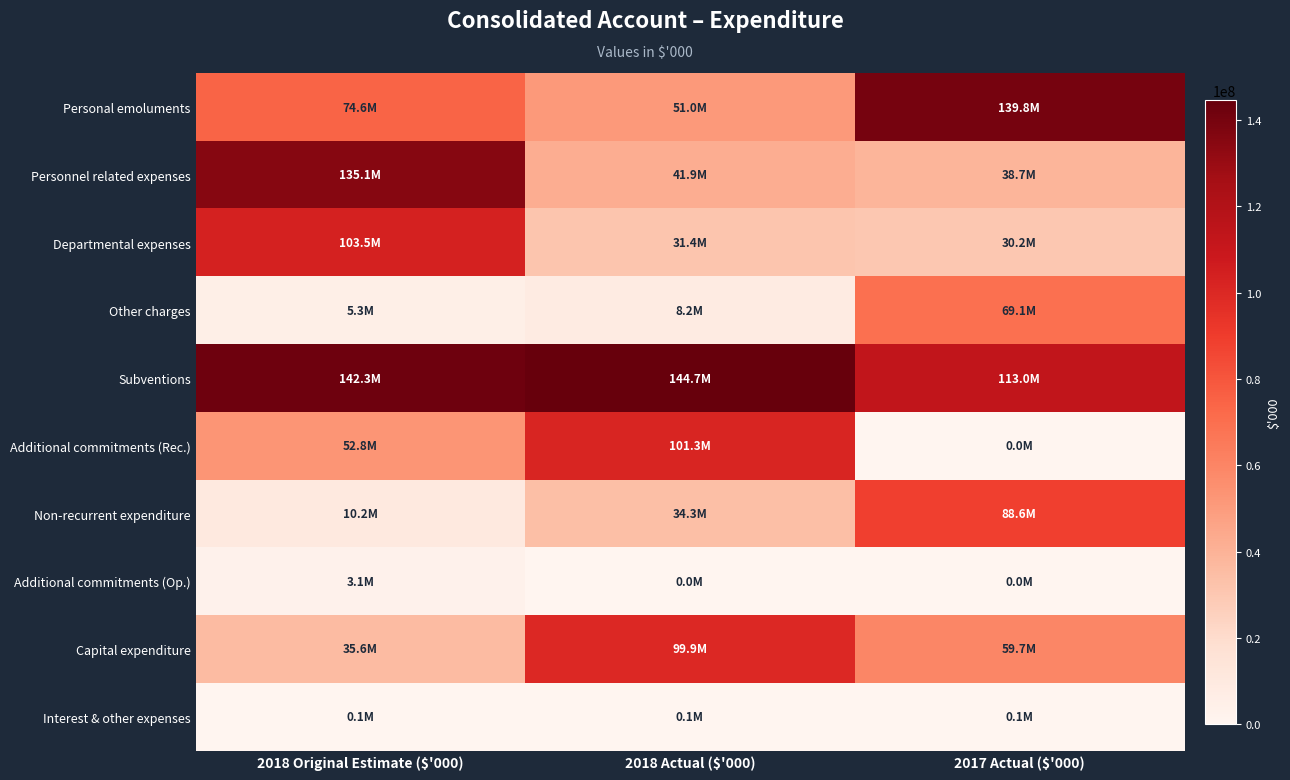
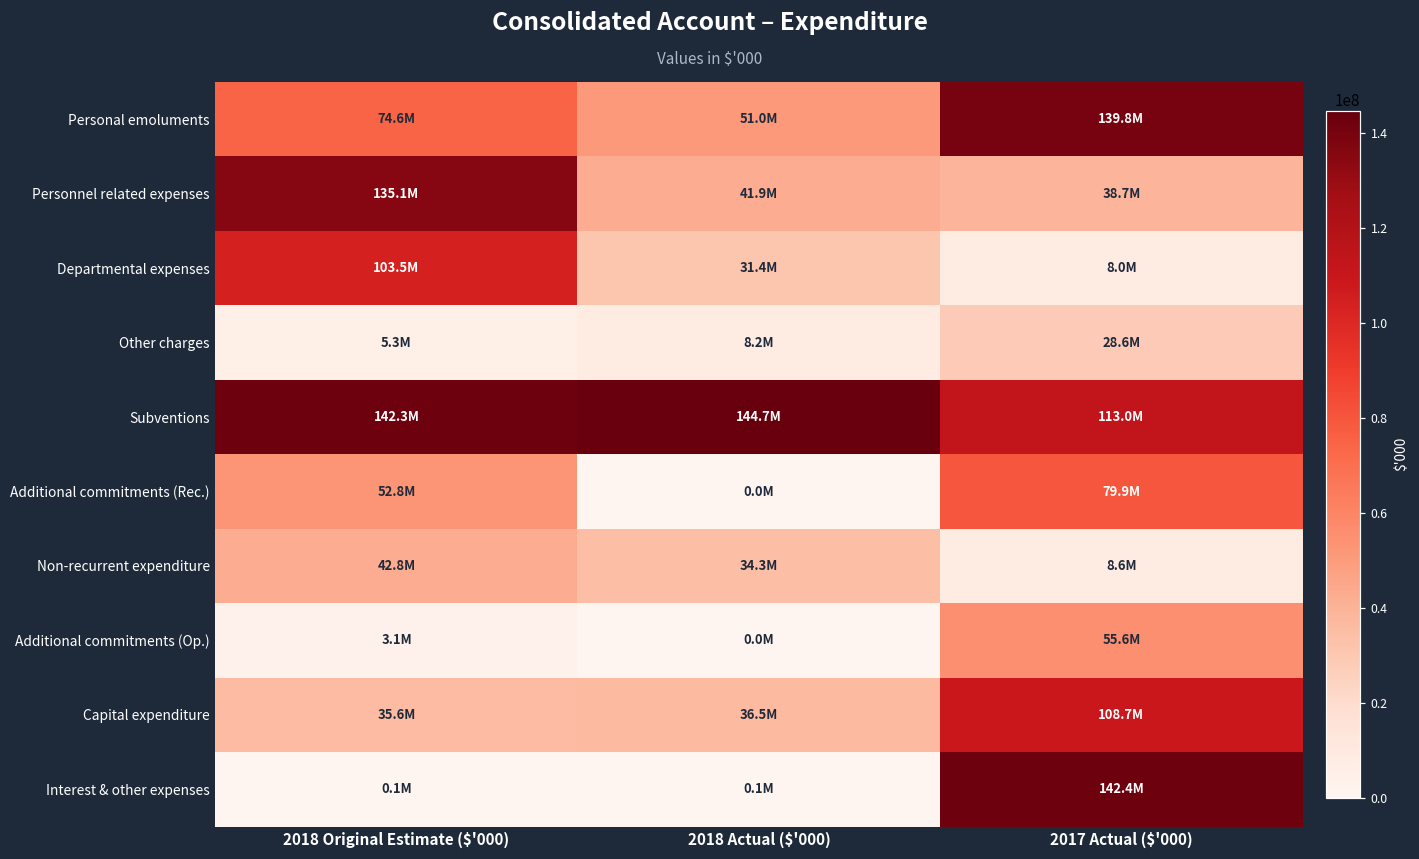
  {
    "Personal emoluments": {
      "2018 Original Estimate ($'000)": "74.6M",
      "2018 Actual ($'000)": "51.0M",
      "2017 Actual ($'000)": "139.8M"
    },
    "Personnel related expenses": {
      "2018 Original Estimate ($'000)": "135.1M",
      "2018 Actual ($'000)": "41.9M",
      "2017 Actual ($'000)": "38.7M"
    },
    "Departmental expenses": {
      "2018 Original Estimate ($'000)": "103.5M",
      "2018 Actual ($'000)": "31.4M",
-     "2017 Actual ($'000)": "30.2M"
+     "2017 Actual ($'000)": "8.0M"
    },
    "Other charges": {
      "2018 Original Estimate ($'000)": "5.3M",
      "2018 Actual ($'000)": "8.2M",
-     "2017 Actual ($'000)": "69.1M"
+     "2017 Actual ($'000)": "28.6M"
    },
    "Subventions": {
      "2018 Original Estimate ($'000)": "142.3M",
      "2018 Actual ($'000)": "144.7M",
      "2017 Actual ($'000)": "113.0M"
    },
    "Additional commitments (Rec.)": {
      "2018 Original Estimate ($'000)": "52.8M",
-     "2018 Actual ($'000)": "101.3M",
-     "2017 Actual ($'000)": "0.0M"
+     "2018 Actual ($'000)": "0.0M",
+     "2017 Actual ($'000)": "79.9M"
    },
    "Non-recurrent expenditure": {
-     "2018 Original Estimate ($'000)": "10.2M",
+     "2018 Original Estimate ($'000)": "42.8M",
      "2018 Actual ($'000)": "34.3M",
-     "2017 Actual ($'000)": "88.6M"
+     "2017 Actual ($'000)": "8.6M"
    },
    "Additional commitments (Op.)": {
      "2018 Original Estimate ($'000)": "3.1M",
      "2018 Actual ($'000)": "0.0M",
-     "2017 Actual ($'000)": "0.0M"
+     "2017 Actual ($'000)": "55.6M"
    },
    "Capital expenditure": {
      "2018 Original Estimate ($'000)": "35.6M",
-     "2018 Actual ($'000)": "99.9M",
-     "2017 Actual ($'000)": "59.7M"
+     "2018 Actual ($'000)": "36.5M",
+     "2017 Actual ($'000)": "108.7M"
    },
    "Interest & other expenses": {
      "2018 Original Estimate ($'000)": "0.1M",
      "2018 Actual ($'000)": "0.1M",
-     "2017 Actual ($'000)": "0.1M"
+     "2017 Actual ($'000)": "142.4M"
    }
  }
